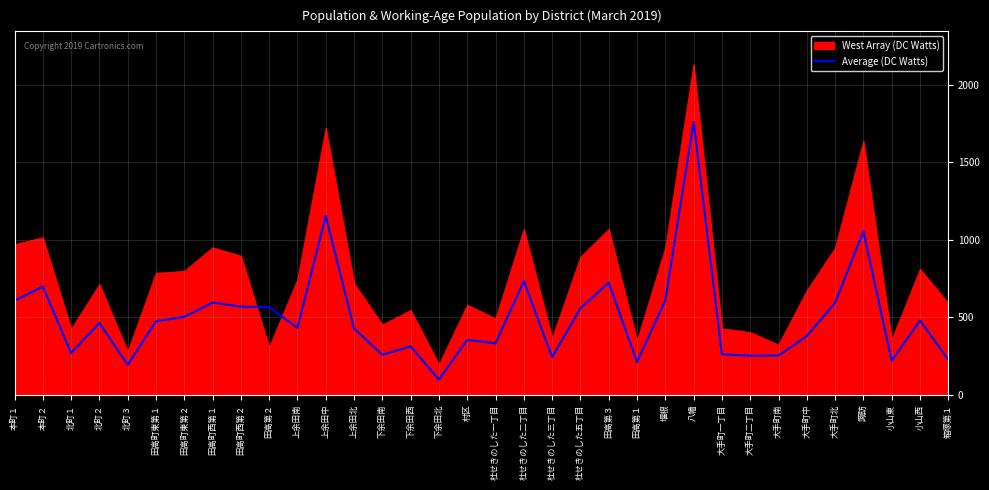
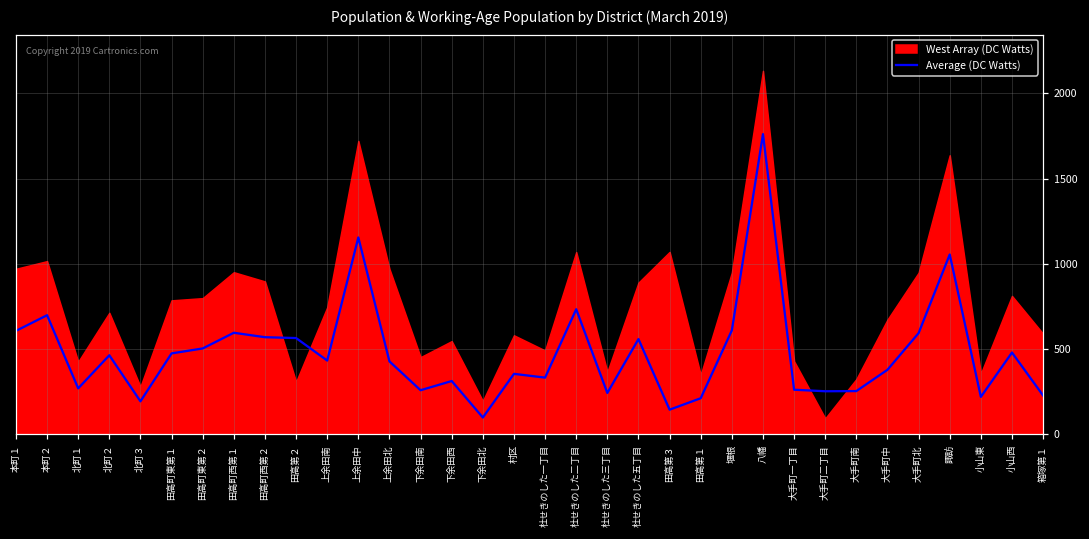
  {
    "Average (DC Watts)": {
      "本町１": 610,
      "本町２": 700,
      "北町１": 270,
      "北町２": 460,
      "北町３": 190,
      "田高町東第１": 480,
      "田高町東第２": 500,
      "田高町西第１": 600,
      "田高町西第２": 570,
      "田高第２": 570,
      "上余田南": 430,
      "上余田中": 1160,
      "上余田北": 430,
      "下余田南": 260,
      "下余田西": 310,
      "下余田北": 100,
      "村区": 360,
      "杜せきのした一丁目": 330,
      "杜せきのした二丁目": 730,
      "杜せきのした三丁目": 240,
      "杜せきのした五丁目": 560,
-     "田高第３": 720,
+     "田高第３": 150,
      "田高第１": 210,
      "堰根": 610,
      "八幡": 1760,
      "大手町一丁目": 260,
      "大手町二丁目": 250,
      "大手町南": 250,
      "大手町中": 380,
      "大手町北": 590,
      "諏訪": 1060,
      "小山東": 220,
      "小山西": 480,
      "箱塚第１": 230
    },
    "West Array (DC Watts)": {
      "本町１": 970,
      "本町２": 1020,
      "北町１": 430,
      "北町２": 710,
      "北町３": 280,
      "田高町東第１": 790,
      "田高町東第２": 800,
      "田高町西第１": 950,
      "田高町西第２": 900,
      "田高第２": 310,
      "上余田南": 750,
      "上余田中": 1720,
-     "上余田北": 720,
+     "上余田北": 970,
      "下余田南": 450,
      "下余田西": 550,
      "下余田北": 200,
      "村区": 580,
      "杜せきのした一丁目": 490,
      "杜せきのした二丁目": 1070,
      "杜せきのした三丁目": 370,
      "杜せきのした五丁目": 890,
      "田高第３": 1070,
      "田高第１": 350,
      "堰根": 950,
      "八幡": 2130,
      "大手町一丁目": 430,
-     "大手町二丁目": 400,
+     "大手町二丁目": 90,
      "大手町南": 320,
      "大手町中": 670,
      "大手町北": 950,
      "諏訪": 1640,
      "小山東": 360,
      "小山西": 810,
      "箱塚第１": 590
    }
  }
